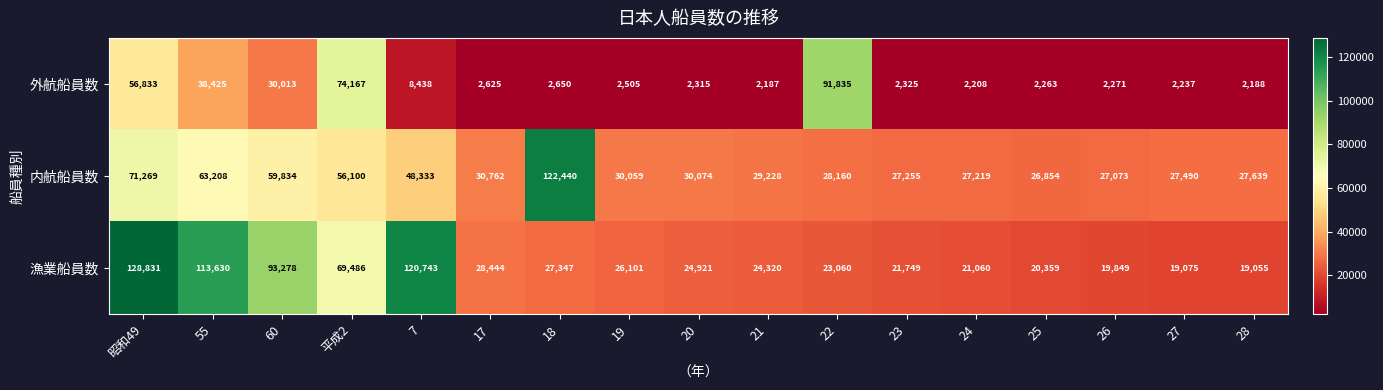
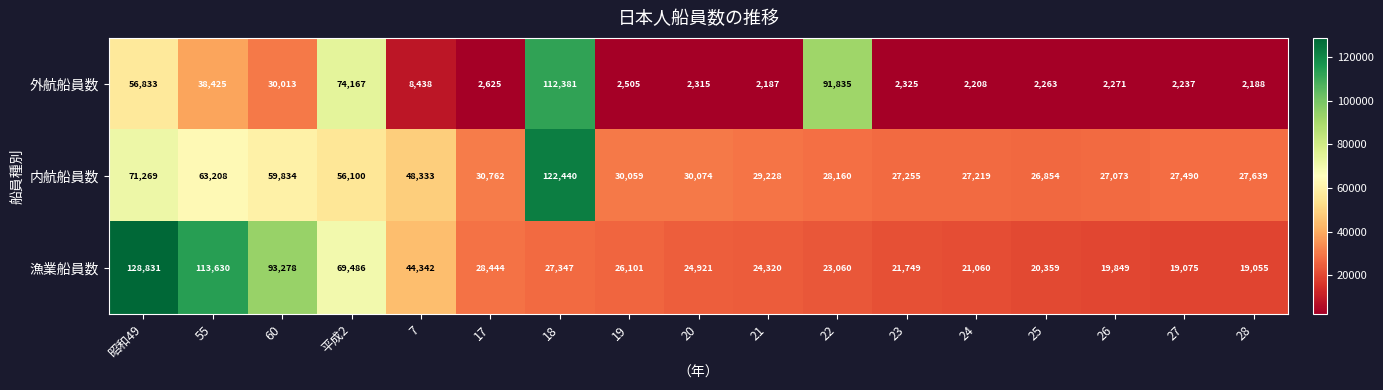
  {
    "外航船員数": {
      "昭和49": "56,833",
      "55": "38,425",
      "60": "30,013",
      "平成2": "74,167",
      "7": "8,438",
      "17": "2,625",
-     "18": "2,650",
+     "18": "112,381",
      "19": "2,505",
      "20": "2,315",
      "21": "2,187",
      "22": "91,835",
      "23": "2,325",
      "24": "2,208",
      "25": "2,263",
      "26": "2,271",
      "27": "2,237",
      "28": "2,188"
    },
    "内航船員数": {
      "昭和49": "71,269",
      "55": "63,208",
      "60": "59,834",
      "平成2": "56,100",
      "7": "48,333",
      "17": "30,762",
      "18": "122,440",
      "19": "30,059",
      "20": "30,074",
      "21": "29,228",
      "22": "28,160",
      "23": "27,255",
      "24": "27,219",
      "25": "26,854",
      "26": "27,073",
      "27": "27,490",
      "28": "27,639"
    },
    "漁業船員数": {
      "昭和49": "128,831",
      "55": "113,630",
      "60": "93,278",
      "平成2": "69,486",
-     "7": "120,743",
+     "7": "44,342",
      "17": "28,444",
      "18": "27,347",
      "19": "26,101",
      "20": "24,921",
      "21": "24,320",
      "22": "23,060",
      "23": "21,749",
      "24": "21,060",
      "25": "20,359",
      "26": "19,849",
      "27": "19,075",
      "28": "19,055"
    }
  }
